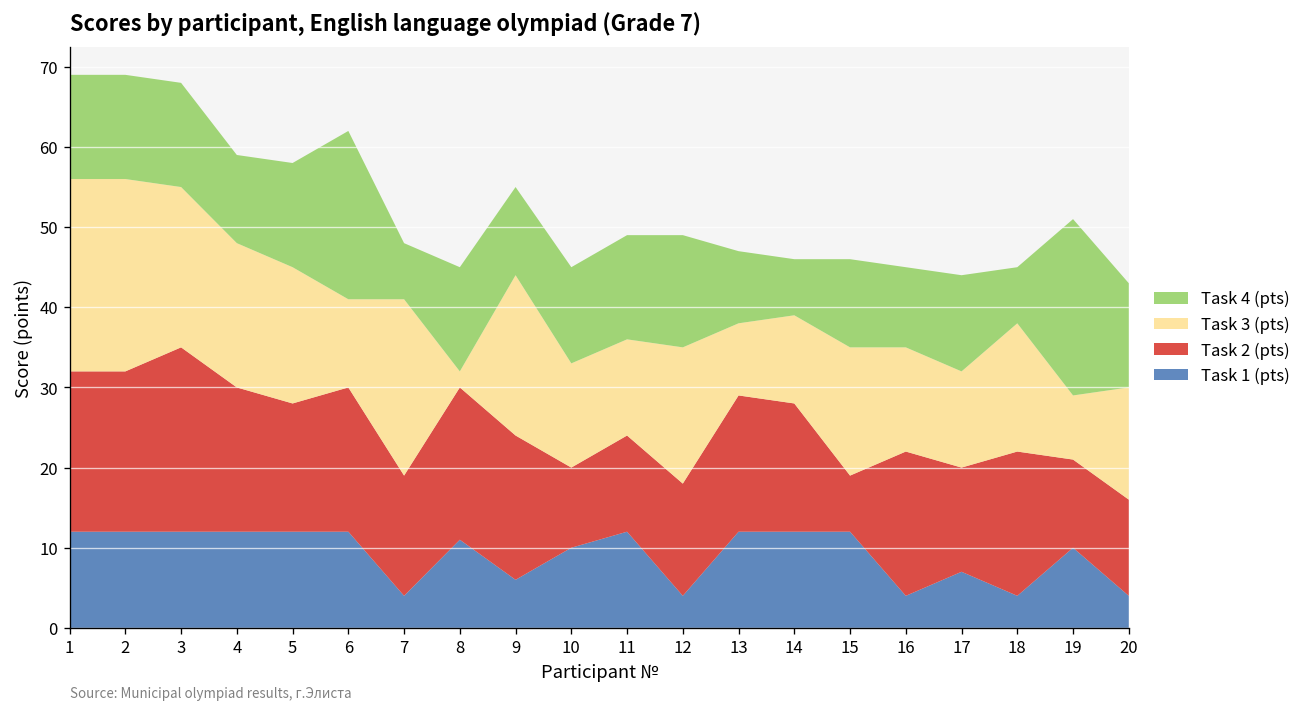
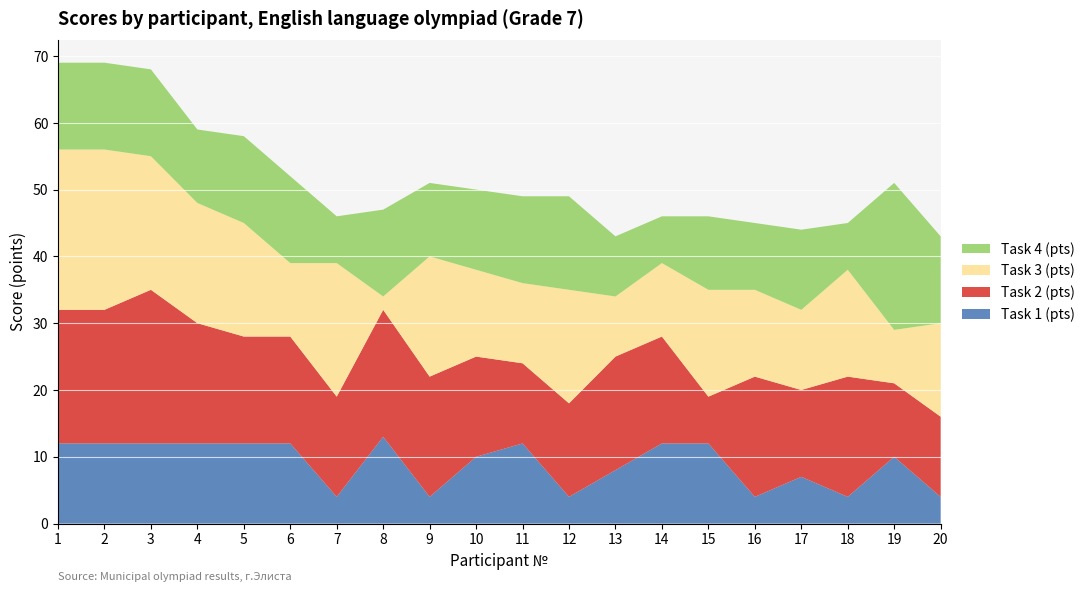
  {
    "Task 1 (pts)": {
      "1": 12,
      "2": 12,
      "3": 12,
      "4": 12,
      "5": 12,
      "6": 12,
      "7": 4,
-     "8": 11,
-     "9": 6,
+     "8": 13,
+     "9": 4,
      "10": 10,
      "11": 12,
      "12": 4,
-     "13": 12,
+     "13": 8,
      "14": 12,
      "15": 12,
      "16": 4,
      "17": 7,
      "18": 4,
      "19": 10,
      "20": 4
    },
    "Task 2 (pts)": {
      "1": 20,
      "2": 20,
      "3": 23,
      "4": 18,
      "5": 16,
-     "6": 18,
+     "6": 16,
      "7": 15,
      "8": 19,
      "9": 18,
-     "10": 10,
+     "10": 15,
      "11": 12,
      "12": 14,
      "13": 17,
      "14": 16,
      "15": 7,
      "16": 18,
      "17": 13,
      "18": 18,
      "19": 11,
      "20": 12
    },
    "Task 3 (pts)": {
      "1": 24,
      "2": 24,
      "3": 20,
      "4": 18,
      "5": 17,
      "6": 11,
-     "7": 22,
+     "7": 20,
      "8": 2,
-     "9": 20,
+     "9": 18,
      "10": 13,
      "11": 12,
      "12": 17,
      "13": 9,
      "14": 11,
      "15": 16,
      "16": 13,
      "17": 12,
      "18": 16,
      "19": 8,
      "20": 14
    },
    "Task 4 (pts)": {
      "1": 13,
      "2": 13,
      "3": 13,
      "4": 11,
      "5": 13,
-     "6": 21,
+     "6": 13,
      "7": 7,
      "8": 13,
      "9": 11,
      "10": 12,
      "11": 13,
      "12": 14,
      "13": 9,
      "14": 7,
      "15": 11,
      "16": 10,
      "17": 12,
      "18": 7,
      "19": 22,
      "20": 13
    }
  }
